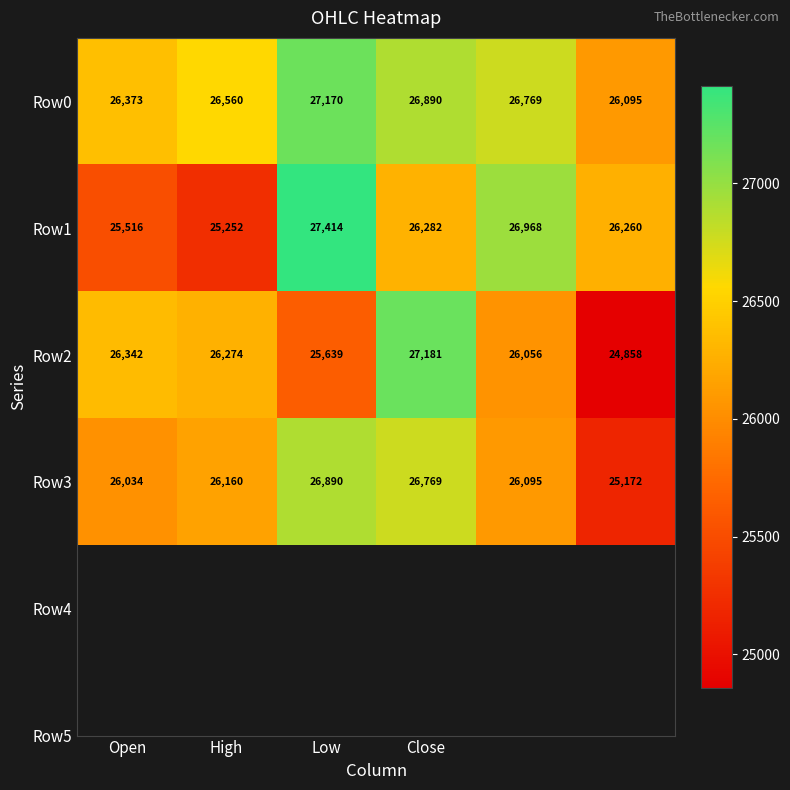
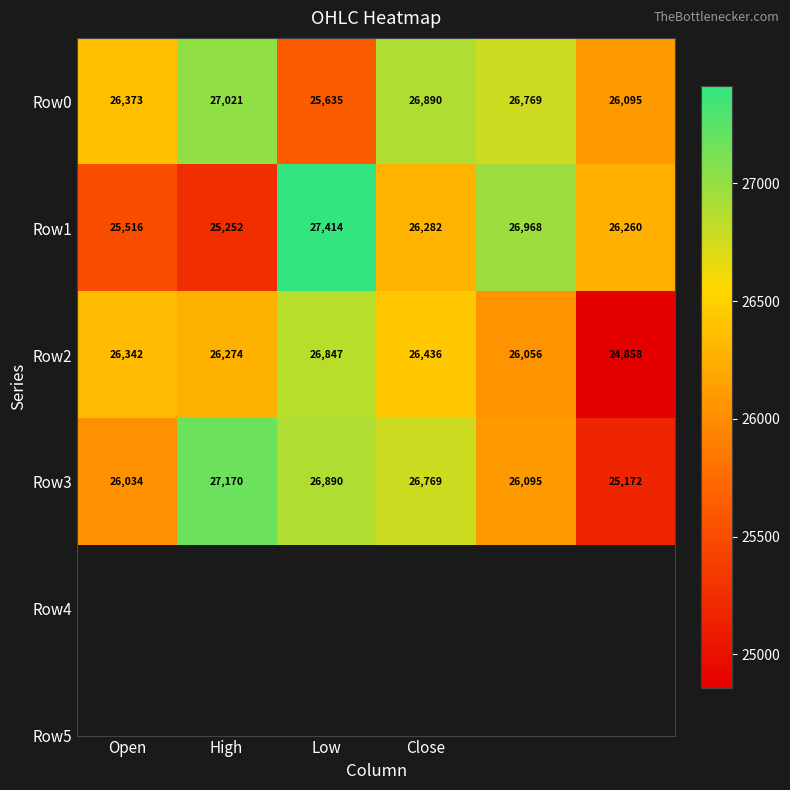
  {
    "Row0": {
      "Open": "26,373",
-     "High": "26,560",
-     "Low": "27,170",
+     "High": "27,021",
+     "Low": "25,635",
      "Close": "26,890"
    },
    "Row1": {
      "Open": "25,516",
      "High": "25,252",
      "Low": "27,414",
      "Close": "26,282"
    },
    "Row2": {
      "Open": "26,342",
      "High": "26,274",
-     "Low": "25,639",
-     "Close": "27,181"
+     "Low": "26,847",
+     "Close": "26,436"
    },
    "Row3": {
      "Open": "26,034",
-     "High": "26,160",
+     "High": "27,170",
      "Low": "26,890",
      "Close": "26,769"
    }
  }
